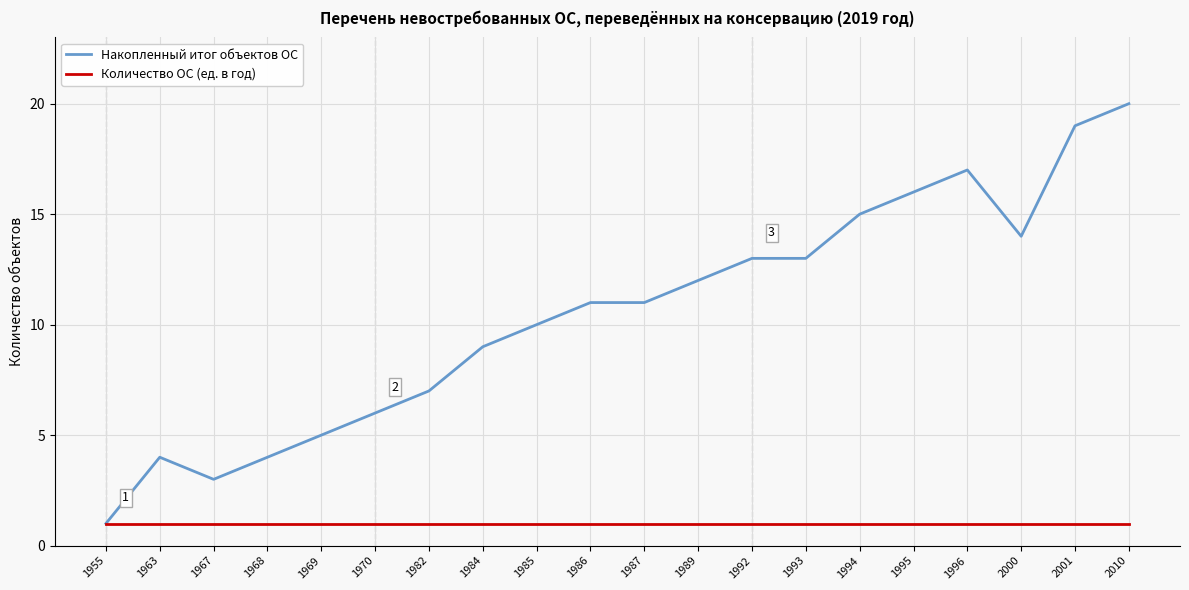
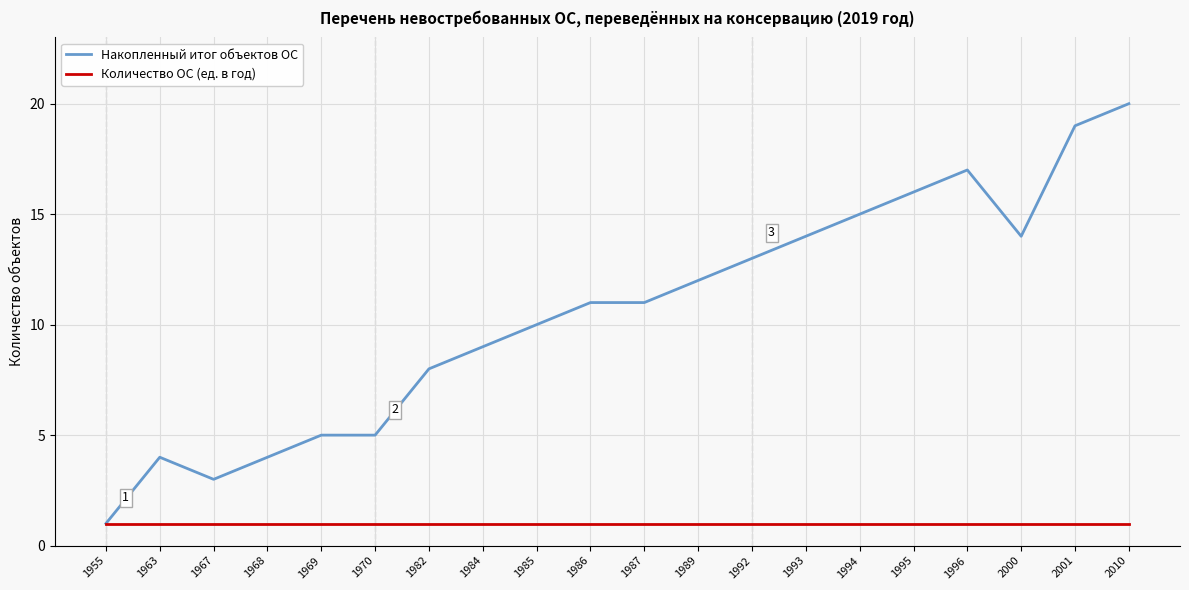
  {
    "Накопленный итог объектов ОС": {
      "1963": 4,
      "1967": 3,
      "1968": 4,
      "1969": 5,
-     "1970": 6,
-     "1982": 7,
+     "1970": 5,
+     "1982": 8,
      "1984": 9,
      "1985": 10,
      "1986": 11,
      "1987": 11,
      "1989": 12,
-     "1993": 13,
+     "1993": 14,
      "1994": 15,
      "1995": 16,
      "1996": 17,
      "2000": 14,
      "2001": 19,
      "2010": 20
    },
    "Количество ОС (ед. в год)": {
      "1963": 1,
      "1967": 1,
      "1968": 1,
      "1969": 1,
      "1970": 1,
      "1982": 1,
      "1984": 1,
      "1985": 1,
      "1986": 1,
      "1987": 1,
      "1989": 1,
      "1992": 1,
      "1993": 1,
      "1994": 1,
      "1995": 1,
      "1996": 1,
      "2000": 1,
      "2001": 1,
      "2010": 1
    }
  }
